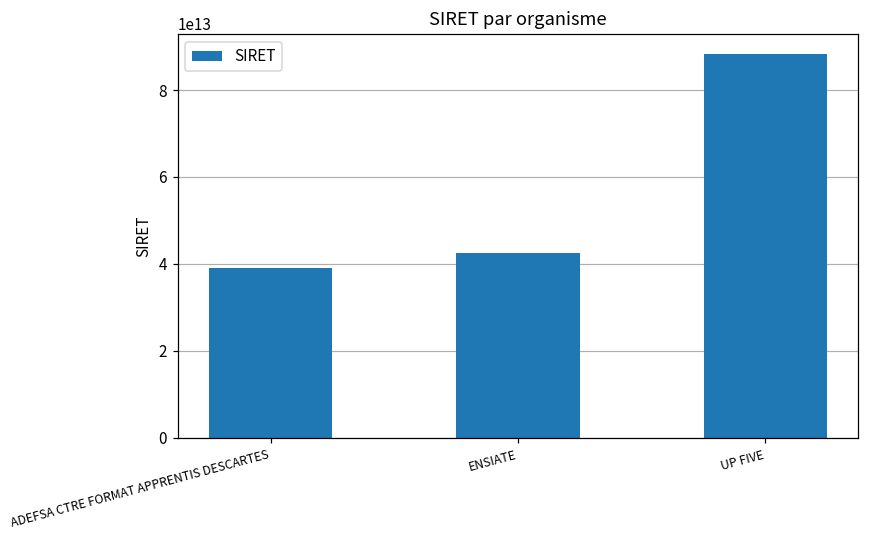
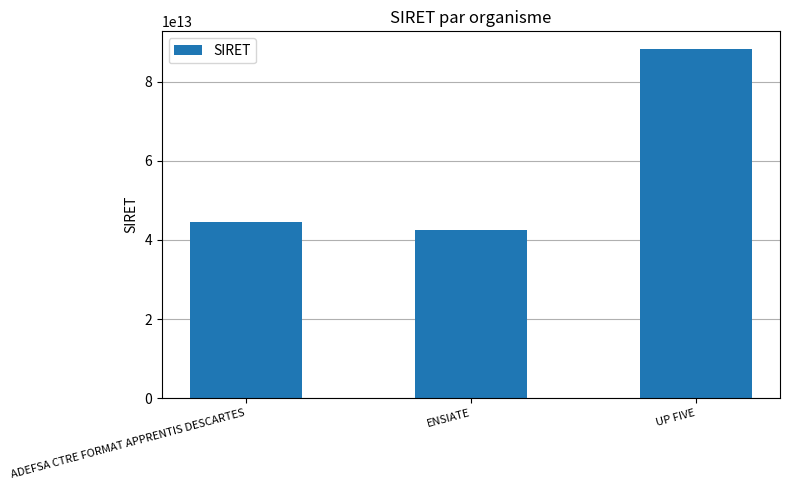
  {
-   "ADEFSA CTRE FORMAT APPRENTIS DESCARTES": 39000000000000,
+   "ADEFSA CTRE FORMAT APPRENTIS DESCARTES": 45000000000000,
    "ENSIATE": 42000000000000,
    "UP FIVE": 88000000000000
  }
